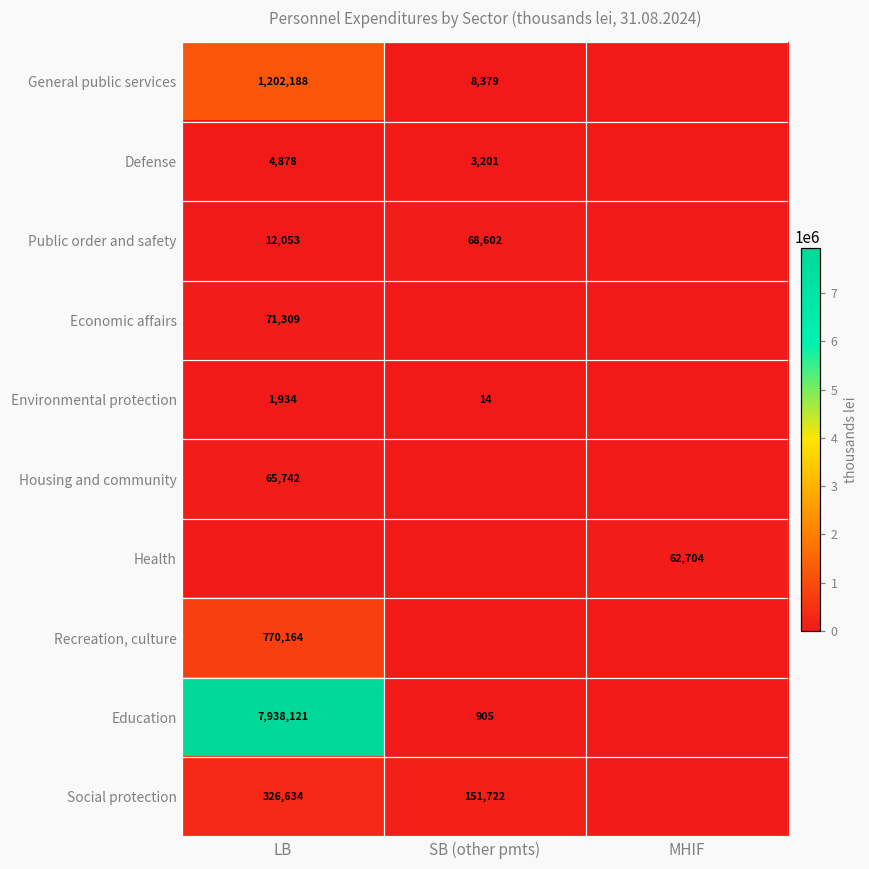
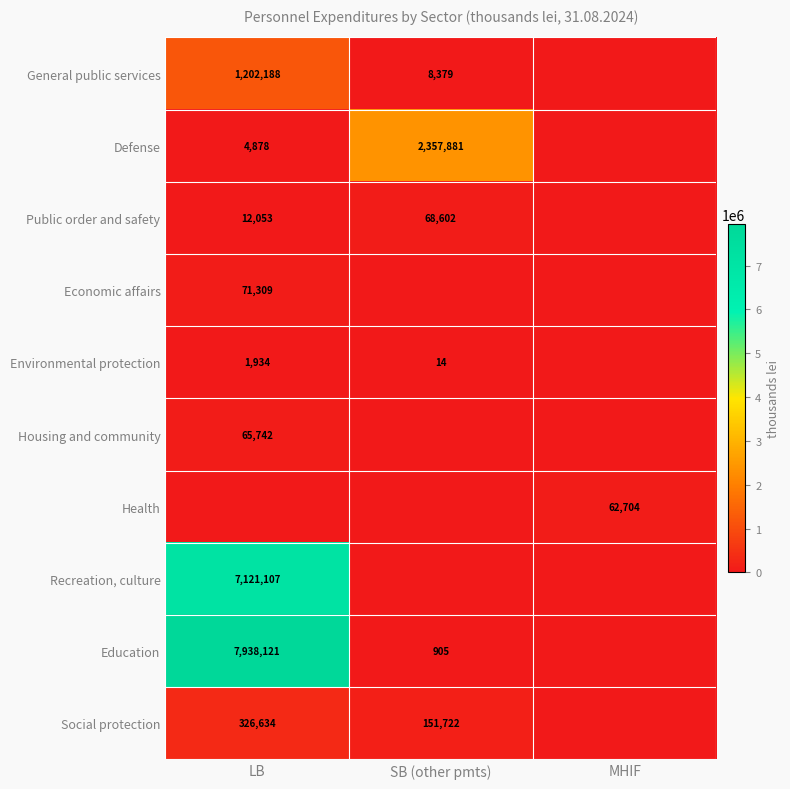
  {
    "General public services": {
      "LB": "1,202,188",
      "SB (other pmts)": "8,379"
    },
    "Defense": {
      "LB": "4,878",
-     "SB (other pmts)": "3,201"
+     "SB (other pmts)": "2,357,881"
    },
    "Public order and safety": {
      "LB": "12,053",
      "SB (other pmts)": "68,602"
    },
    "Economic affairs": {
      "LB": "71,309"
    },
    "Environmental protection": {
      "LB": "1,934",
      "SB (other pmts)": "14"
    },
    "Housing and community": {
      "LB": "65,742"
    },
    "Health": {
      "MHIF": "62,704"
    },
    "Recreation, culture": {
-     "LB": "770,164"
+     "LB": "7,121,107"
    },
    "Education": {
      "LB": "7,938,121",
      "SB (other pmts)": "905"
    },
    "Social protection": {
      "LB": "326,634",
      "SB (other pmts)": "151,722"
    }
  }
